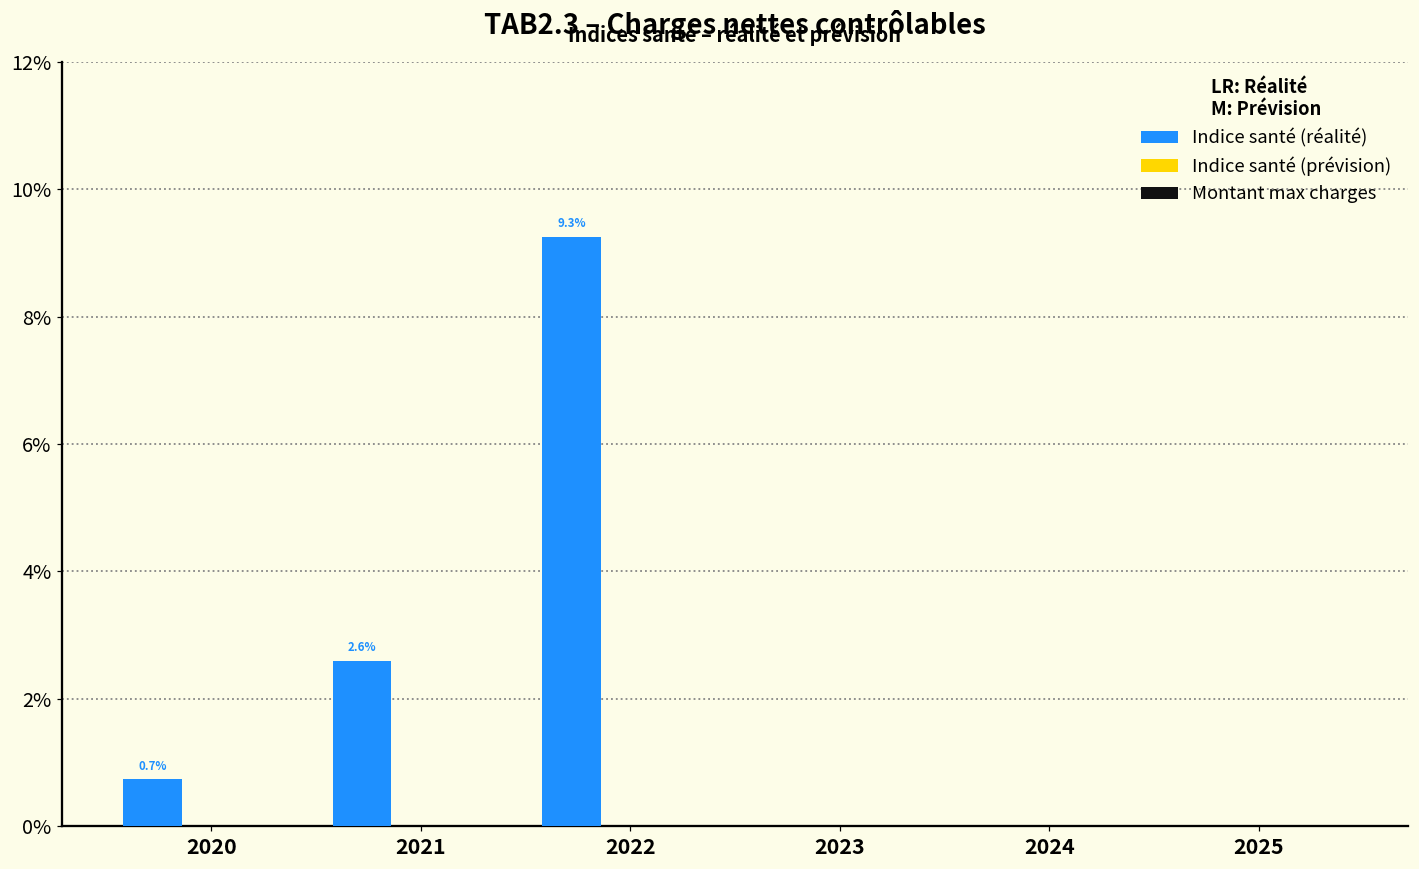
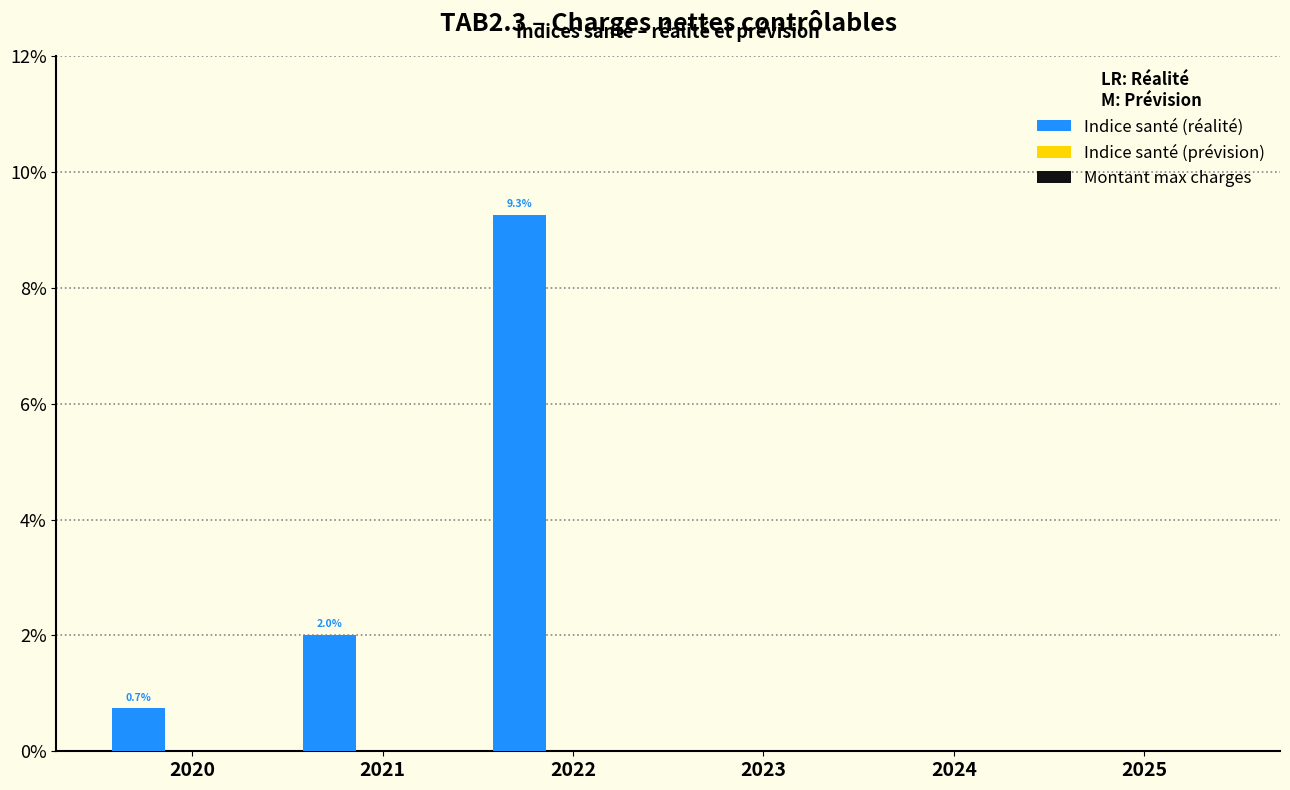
  {
    "Indice santé (réalité)": {
      "2020": "0.7%",
-     "2021": "2.6%",
+     "2021": "2.0%",
      "2022": "9.3%"
    },
    "Indice santé (prévision)": {
      "2020": "0.0%",
      "2021": "0.0%",
      "2022": "0.0%",
      "2023": "0.0%",
      "2024": "0.0%",
      "2025": "0.0%"
    },
    "Montant max charges": {
      "2020": "0.0%",
      "2021": "0.0%",
      "2022": "0.0%",
      "2023": "0.0%",
      "2024": "0.0%",
      "2025": "0.0%"
    }
  }
